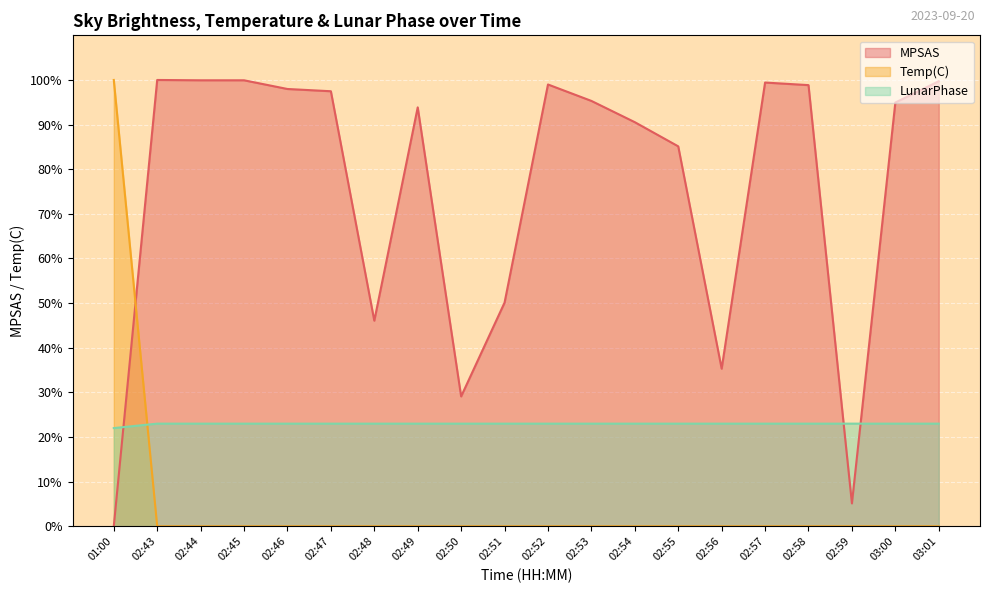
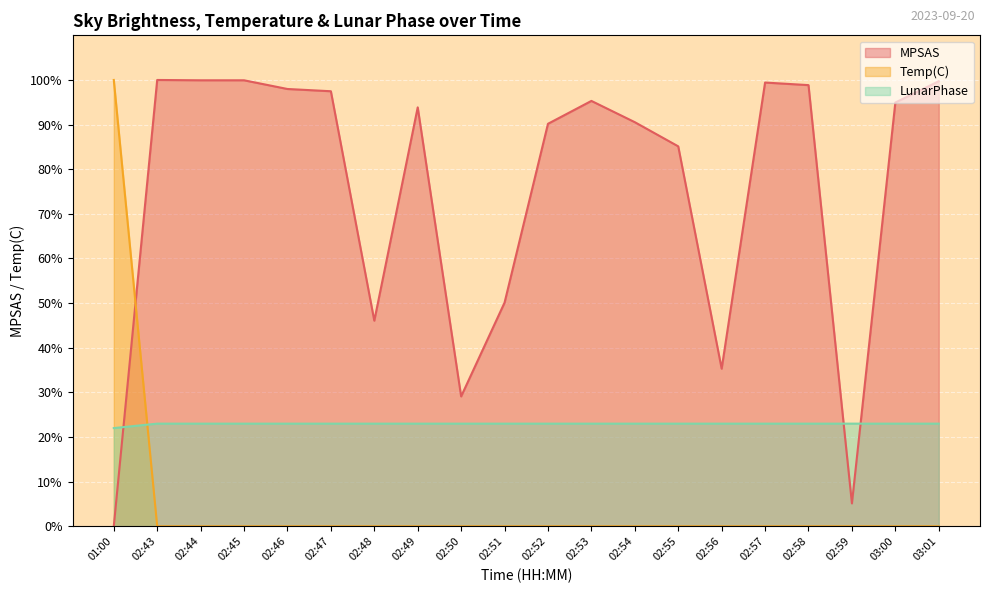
  {
    "MPSAS": {
      "01:00": "0%",
      "02:43": "100%",
      "02:44": "100%",
      "02:45": "100%",
      "02:46": "98%",
      "02:47": "97%",
      "02:48": "46%",
      "02:49": "94%",
      "02:50": "29%",
      "02:51": "50%",
-     "02:52": "99%",
+     "02:52": "90%",
      "02:53": "95%",
      "02:54": "91%",
      "02:55": "85%",
      "02:56": "35%",
      "02:57": "99%",
      "02:58": "99%",
      "02:59": "5%"
    },
    "Temp(C)": {
      "01:00": "100%",
      "02:43": "0%",
      "02:44": "0%",
      "02:45": "0%",
      "02:46": "0%",
      "02:47": "0%",
      "02:48": "0%",
      "02:49": "0%",
      "02:50": "0%",
      "02:51": "0%",
      "02:52": "0%",
      "02:53": "0%",
      "02:54": "0%",
      "02:55": "0%",
      "02:56": "0%",
      "02:57": "0%",
      "02:58": "0%",
      "02:59": "0%",
      "03:00": "0%",
      "03:01": "0%"
    },
    "LunarPhase": {
      "01:00": "22%",
      "02:43": "23%",
      "02:44": "23%",
      "02:45": "23%",
      "02:46": "23%",
      "02:47": "23%",
      "02:48": "23%",
      "02:49": "23%",
      "02:50": "23%",
      "02:51": "23%",
      "02:52": "23%",
      "02:53": "23%",
      "02:54": "23%",
      "02:55": "23%",
      "02:56": "23%",
      "02:57": "23%",
      "02:58": "23%",
      "02:59": "23%",
      "03:00": "23%",
      "03:01": "23%"
    }
  }
